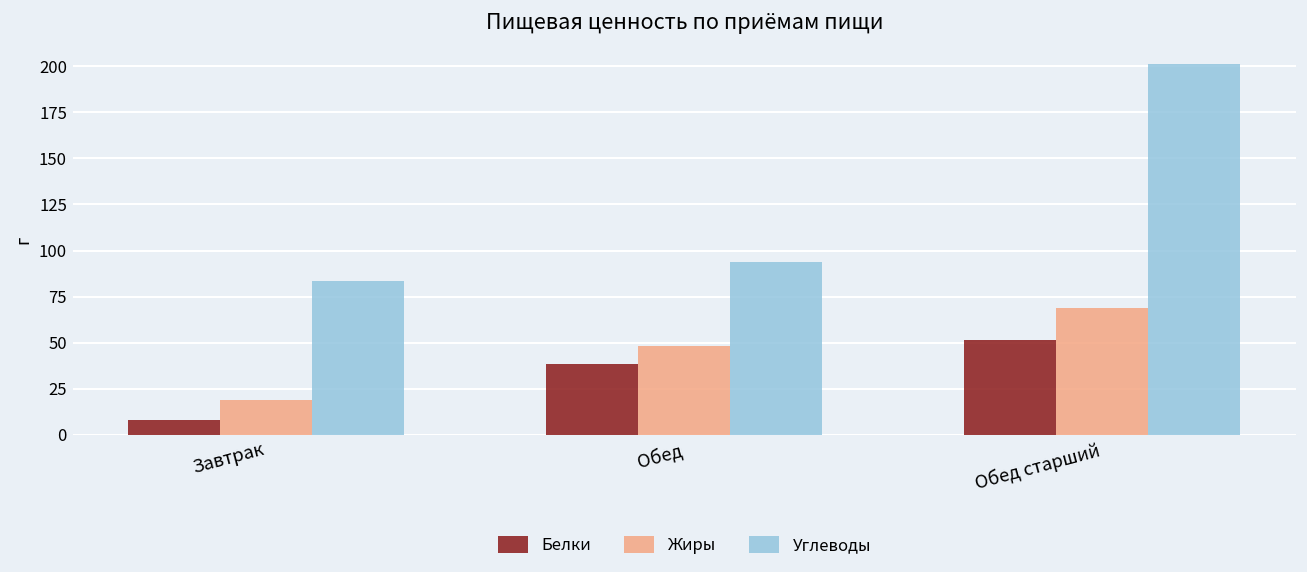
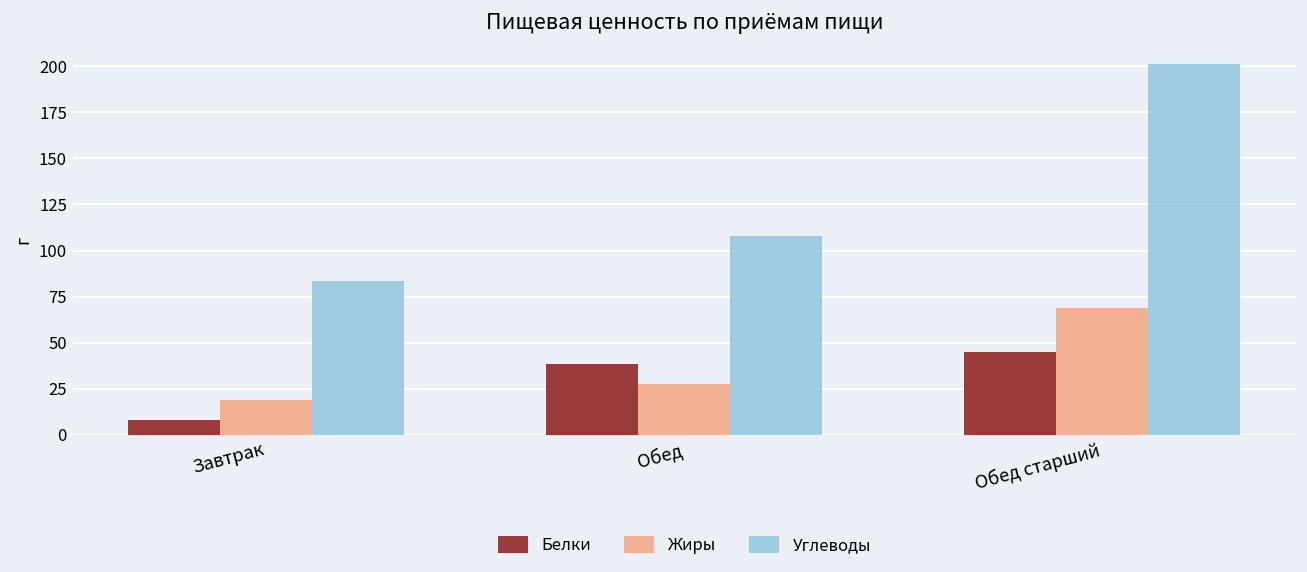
  {
    "Белки": {
      "Завтрак": 8,
      "Обед": 38,
-     "Обед старший": 52
+     "Обед старший": 45
    },
    "Жиры": {
      "Завтрак": 19,
-     "Обед": 48,
+     "Обед": 28,
      "Обед старший": 69
    },
    "Углеводы": {
      "Завтрак": 84,
-     "Обед": 94,
+     "Обед": 108,
      "Обед старший": 201
    }
  }
